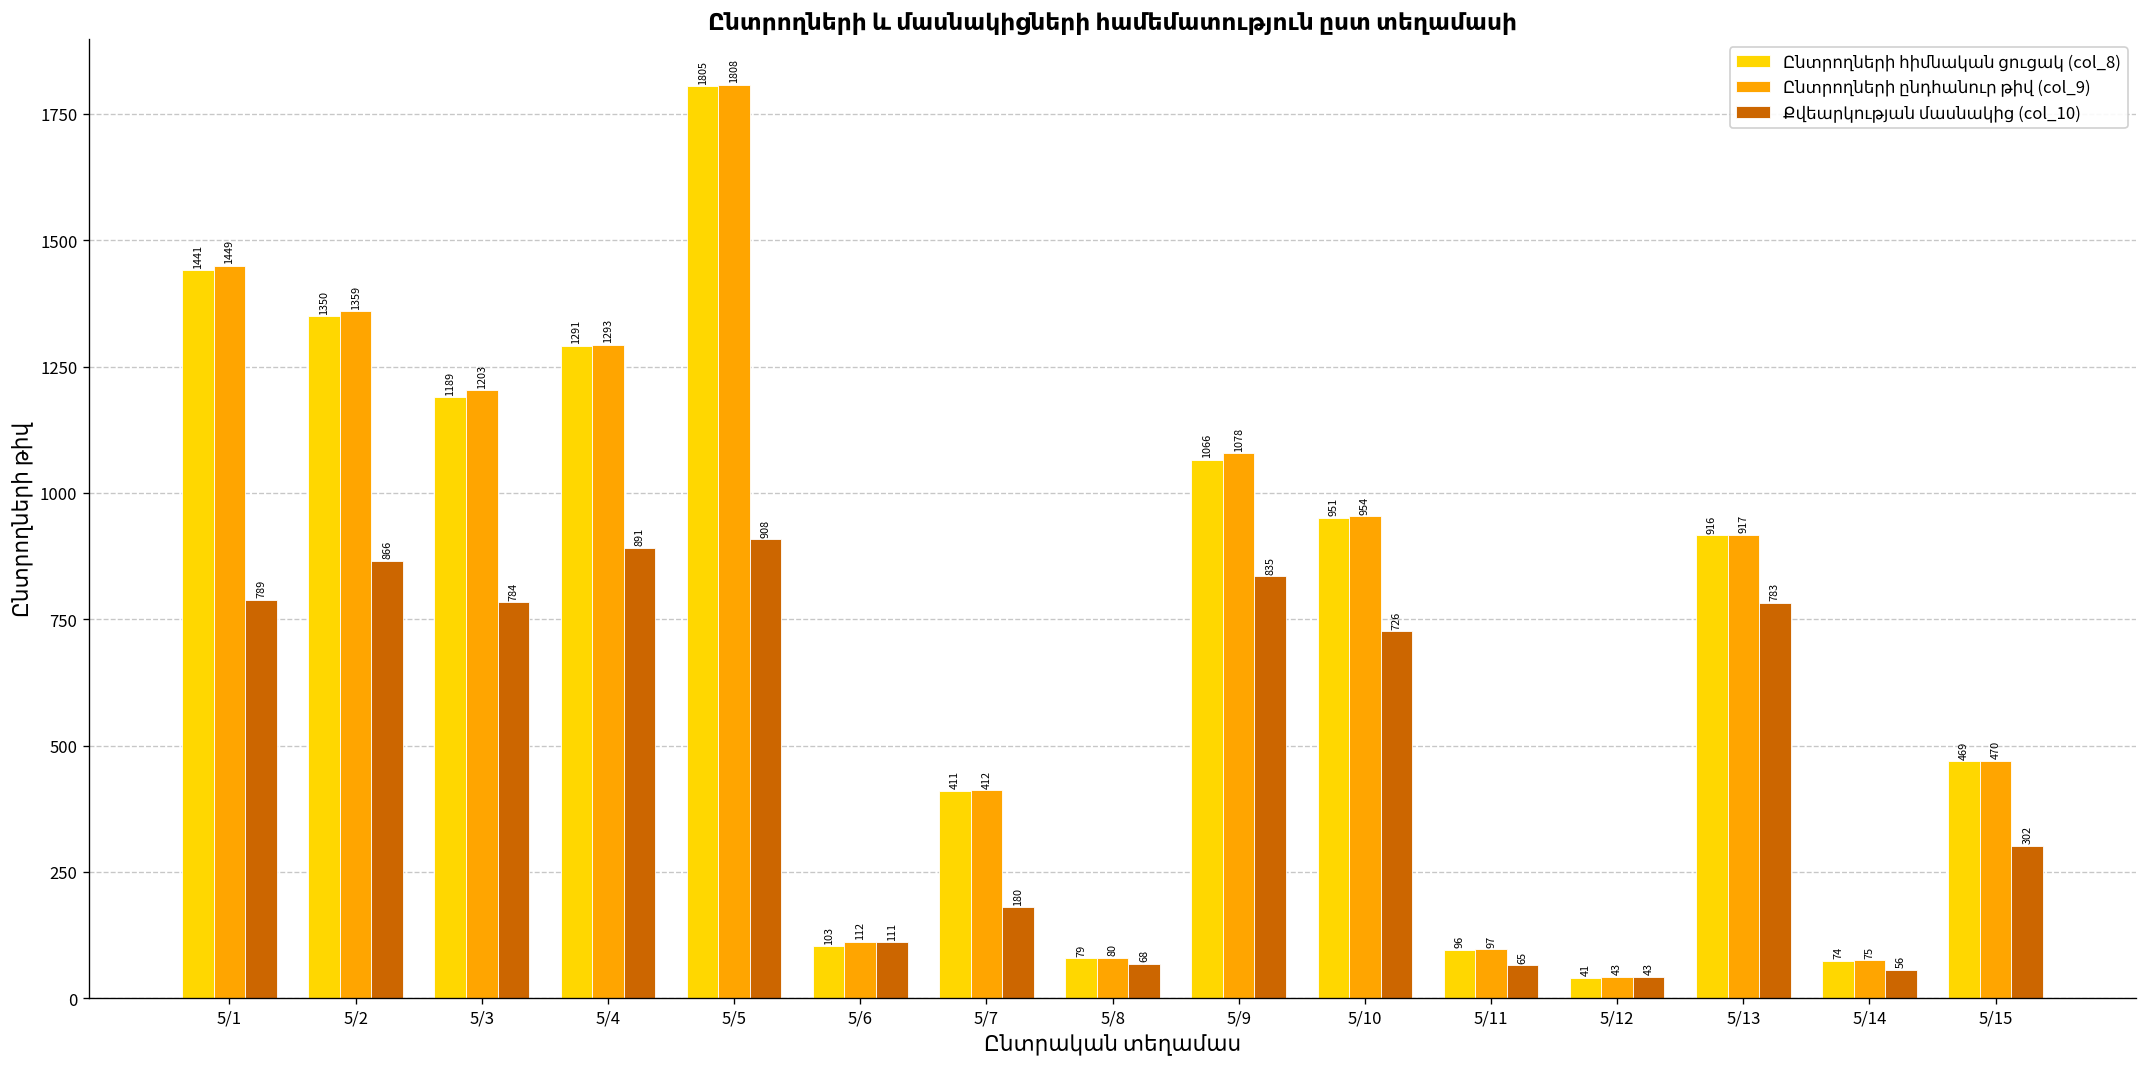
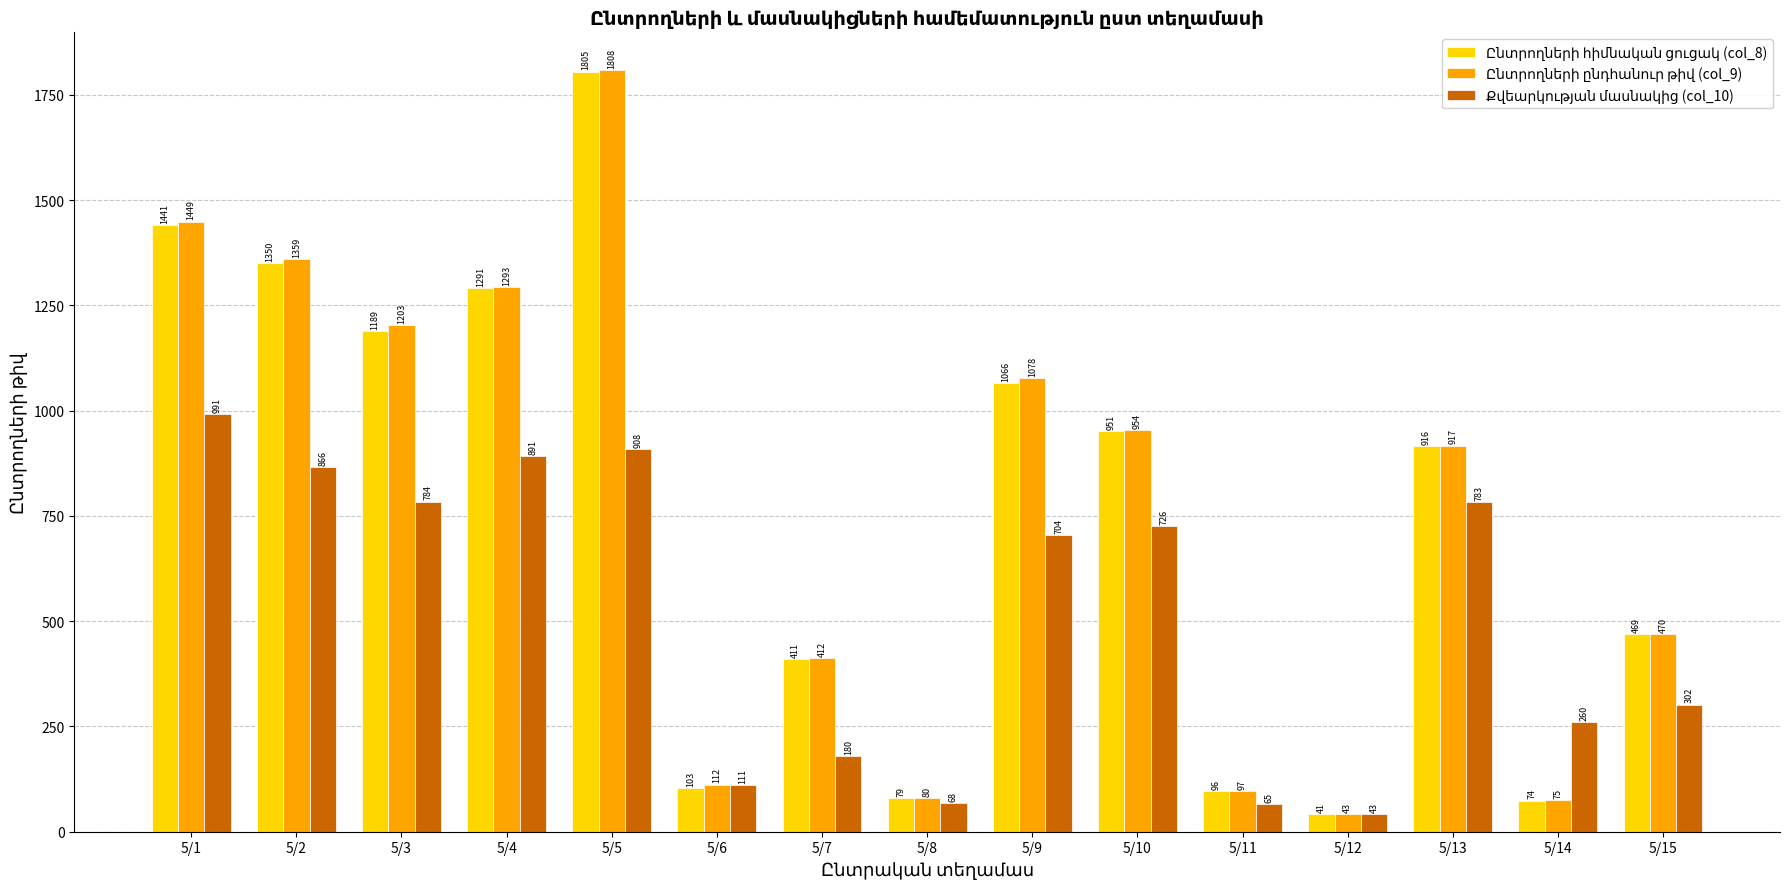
  {
    "Քվեարկության մասնակից (col_10)": {
-     "5/1": 789,
+     "5/1": 991,
      "5/2": 866,
      "5/3": 784,
      "5/4": 891,
      "5/5": 908,
      "5/6": 111,
      "5/7": 180,
      "5/8": 68,
-     "5/9": 835,
+     "5/9": 704,
      "5/10": 726,
      "5/11": 65,
      "5/12": 43,
      "5/13": 783,
-     "5/14": 56,
+     "5/14": 260,
      "5/15": 302
    }
  }
